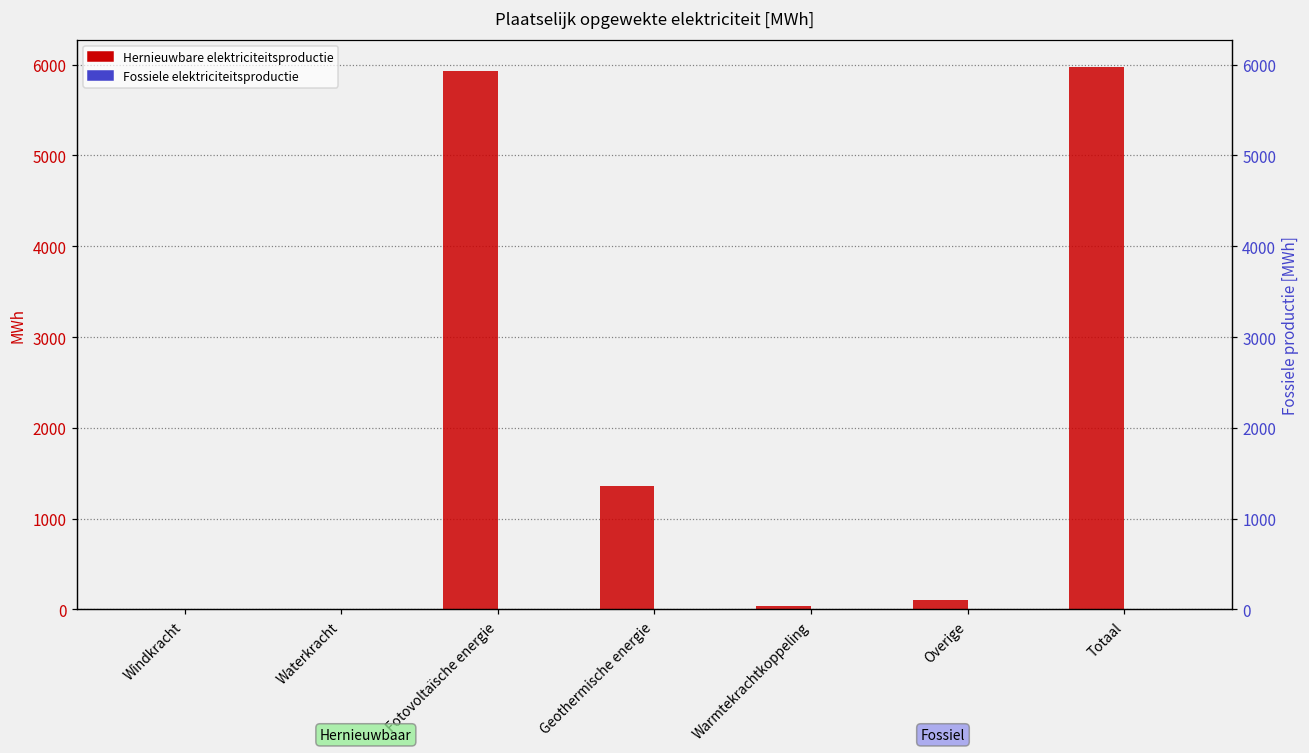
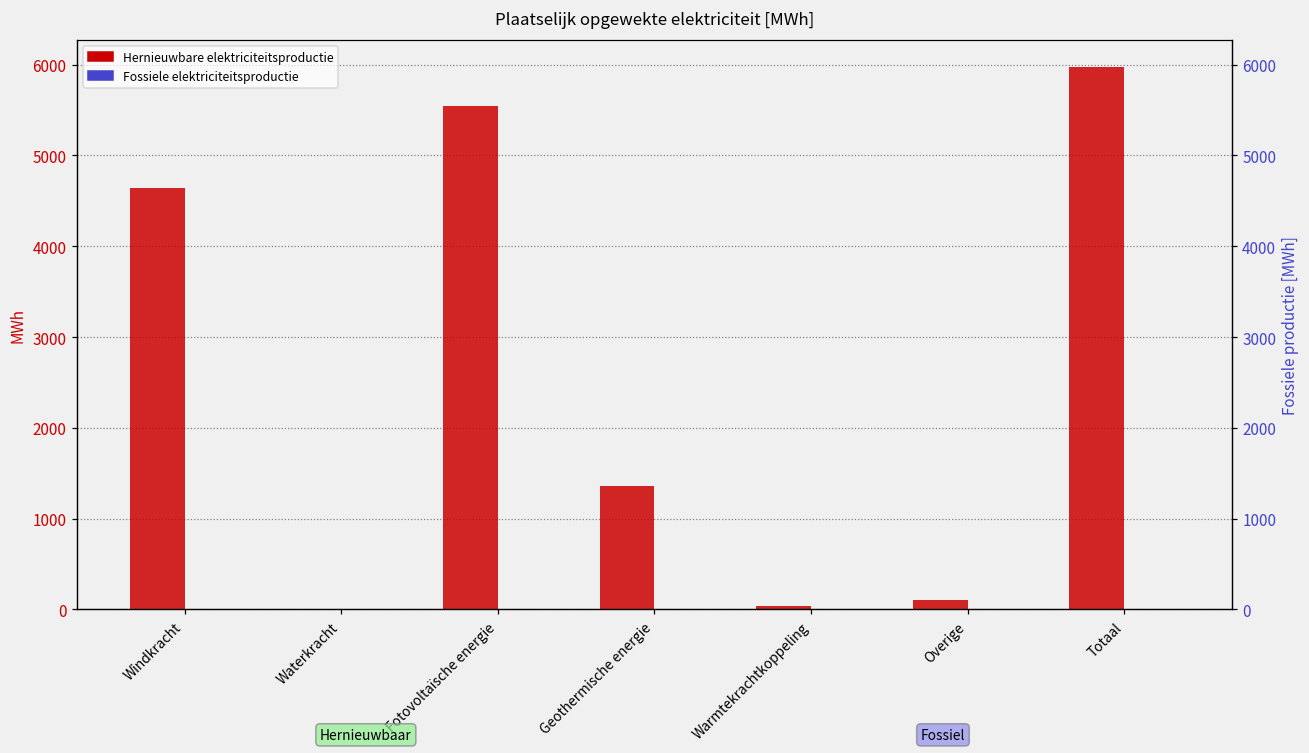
  {
    "Hernieuwbare elektriciteitsproductie": {
-     "Windkracht": 0,
+     "Windkracht": 4600,
      "Waterkracht": 0,
-     "Fotovoltaïsche energie": 5900,
+     "Fotovoltaïsche energie": 5600,
      "Geothermische energie": 1400,
      "Warmtekrachtkoppeling": 0,
      "Overige": 100,
      "Totaal": 6000
    },
    "Fossiele elektriciteitsproductie": {
      "Windkracht": 0,
      "Waterkracht": 0,
      "Fotovoltaïsche energie": 0,
      "Geothermische energie": 0,
      "Warmtekrachtkoppeling": 0,
      "Overige": 0,
      "Totaal": 0
    }
  }
